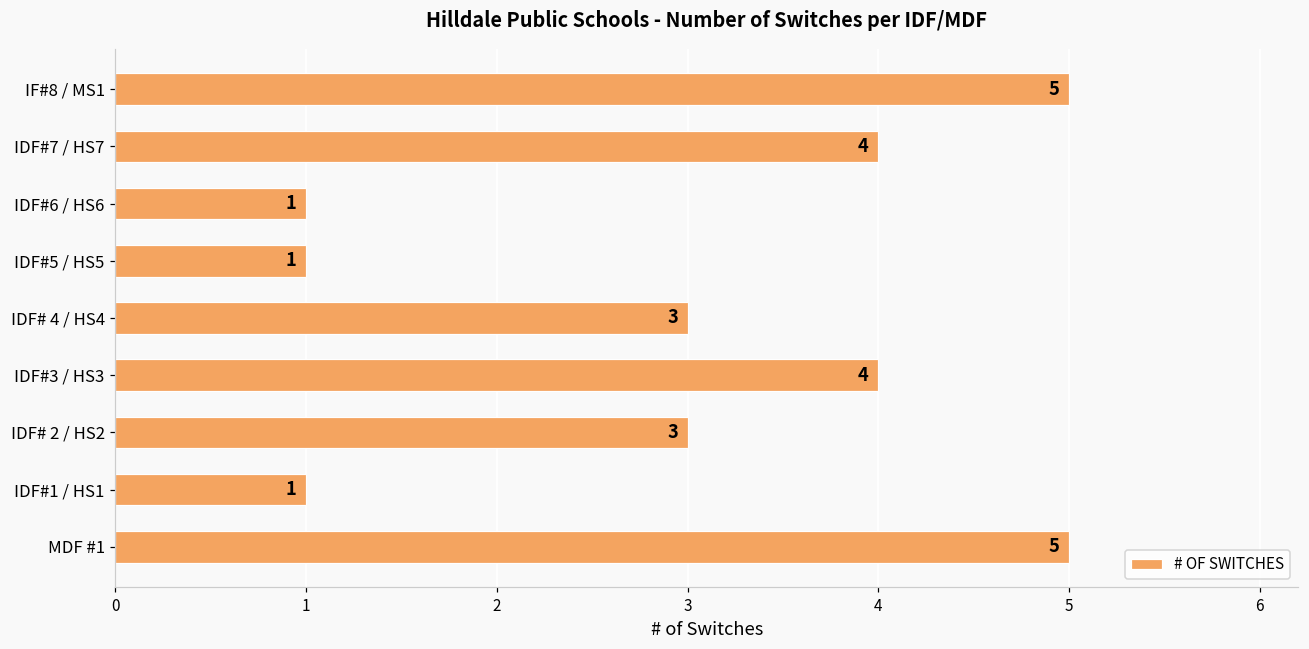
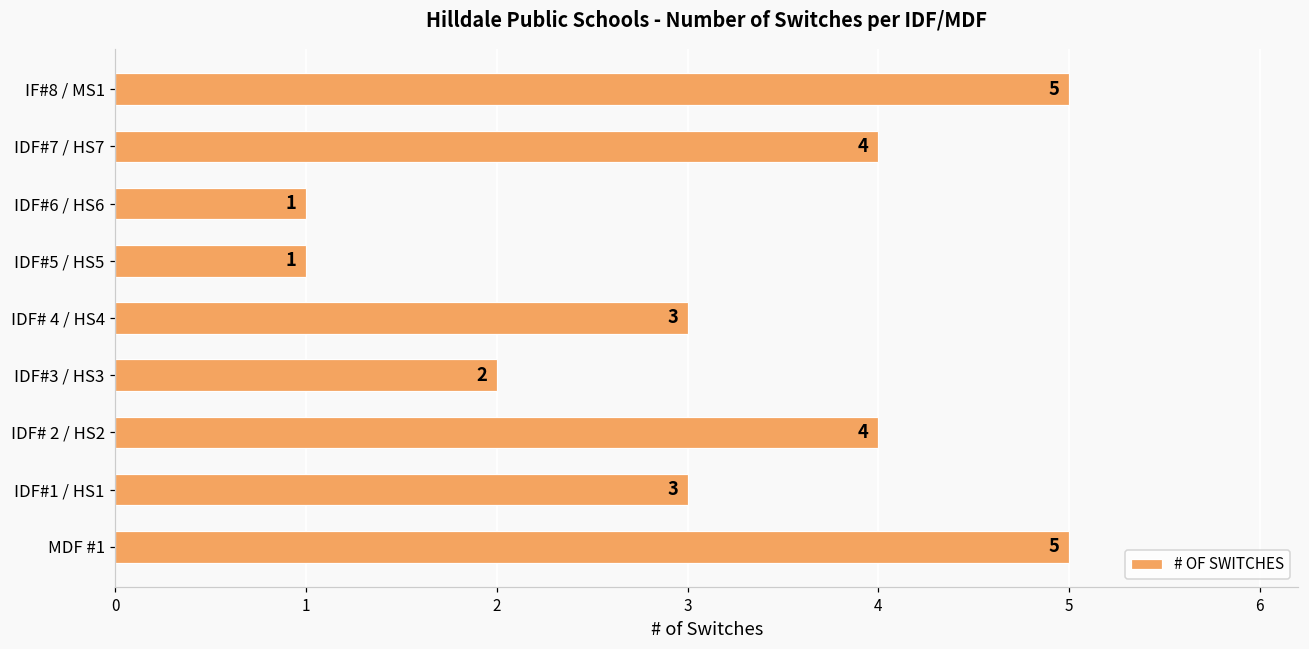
  {
    "IF#8 / MS1": 5,
    "IDF#7 / HS7": 4,
    "IDF#6 / HS6": 1,
    "IDF#5 / HS5": 1,
    "IDF# 4 / HS4": 3,
-   "IDF#3 / HS3": 4,
-   "IDF# 2 / HS2": 3,
-   "IDF#1 / HS1": 1,
+   "IDF#3 / HS3": 2,
+   "IDF# 2 / HS2": 4,
+   "IDF#1 / HS1": 3,
    "MDF #1": 5
  }
